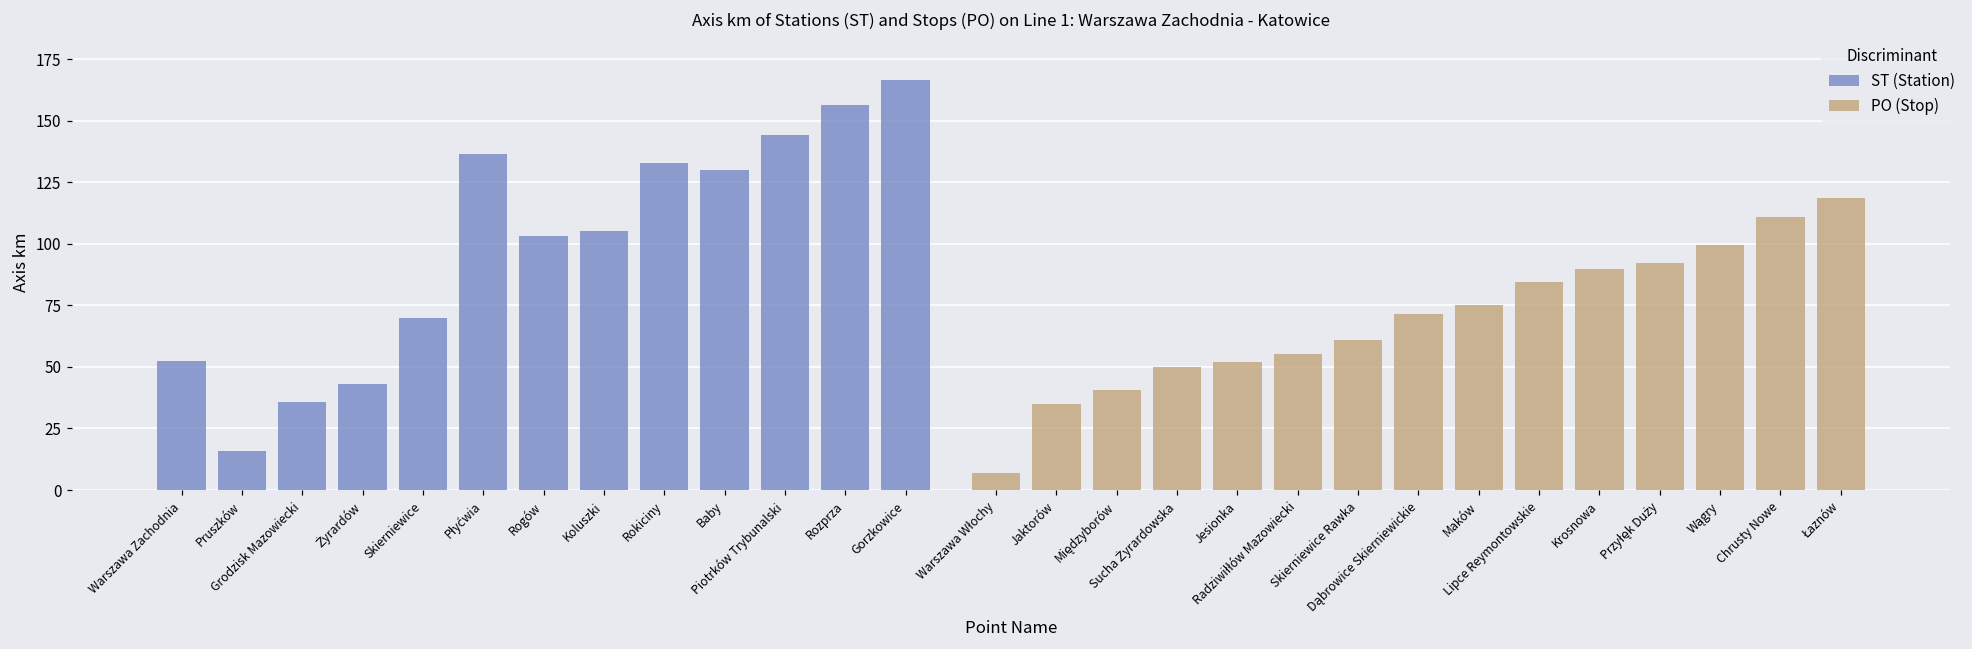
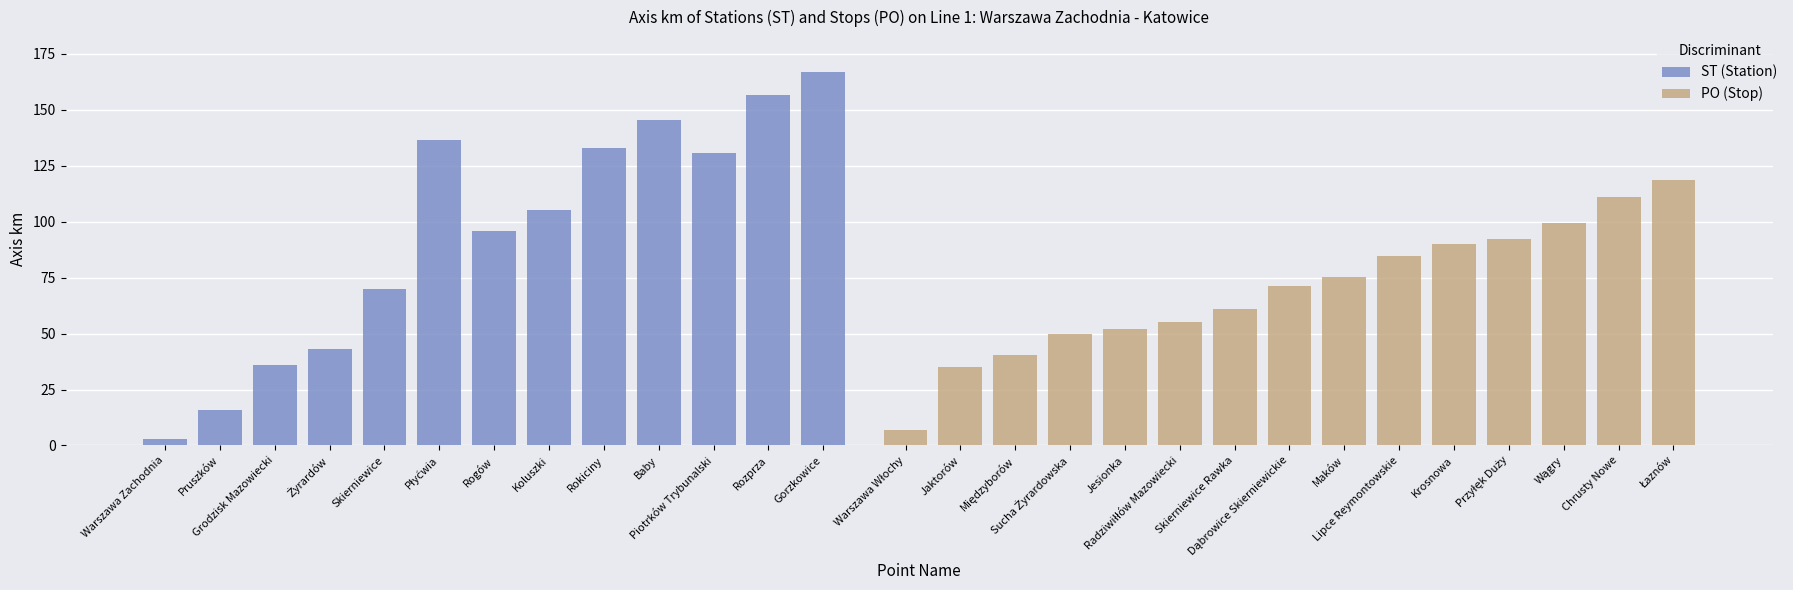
  {
    "ST (Station)": {
-     "Warszawa Zachodnia": 52,
+     "Warszawa Zachodnia": 3,
      "Pruszków": 16,
      "Grodzisk Mazowiecki": 36,
      "Żyrardów": 43,
      "Skierniewice": 70,
      "Płyćwia": 136,
-     "Rogów": 103,
+     "Rogów": 96,
      "Koluszki": 105,
      "Rokiciny": 133,
-     "Baby": 130,
-     "Piotrków Trybunalski": 144,
+     "Baby": 145,
+     "Piotrków Trybunalski": 131,
      "Rozprza": 157,
      "Gorzkowice": 167
    },
    "PO (Stop)": {
      "Warszawa Włochy": 7,
      "Jaktorów": 35,
      "Międzyborów": 40,
      "Sucha Żyrardowska": 50,
      "Jesionka": 52,
      "Radziwiłłów Mazowiecki": 55,
      "Skierniewice Rawka": 61,
      "Dąbrowice Skierniewickie": 71,
      "Maków": 75,
      "Lipce Reymontowskie": 85,
      "Krosnowa": 90,
      "Przyłęk Duży": 92,
      "Wągry": 100,
      "Chrusty Nowe": 111,
      "Łaznów": 119
    }
  }
